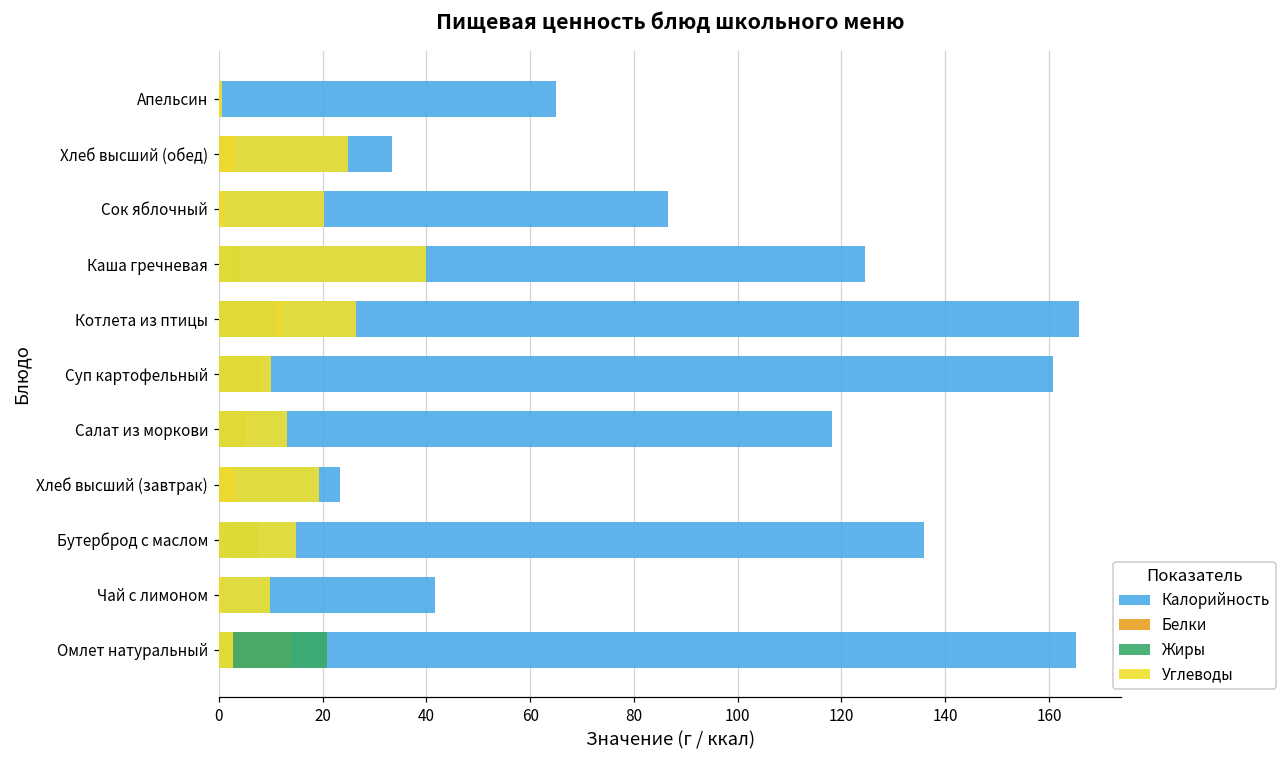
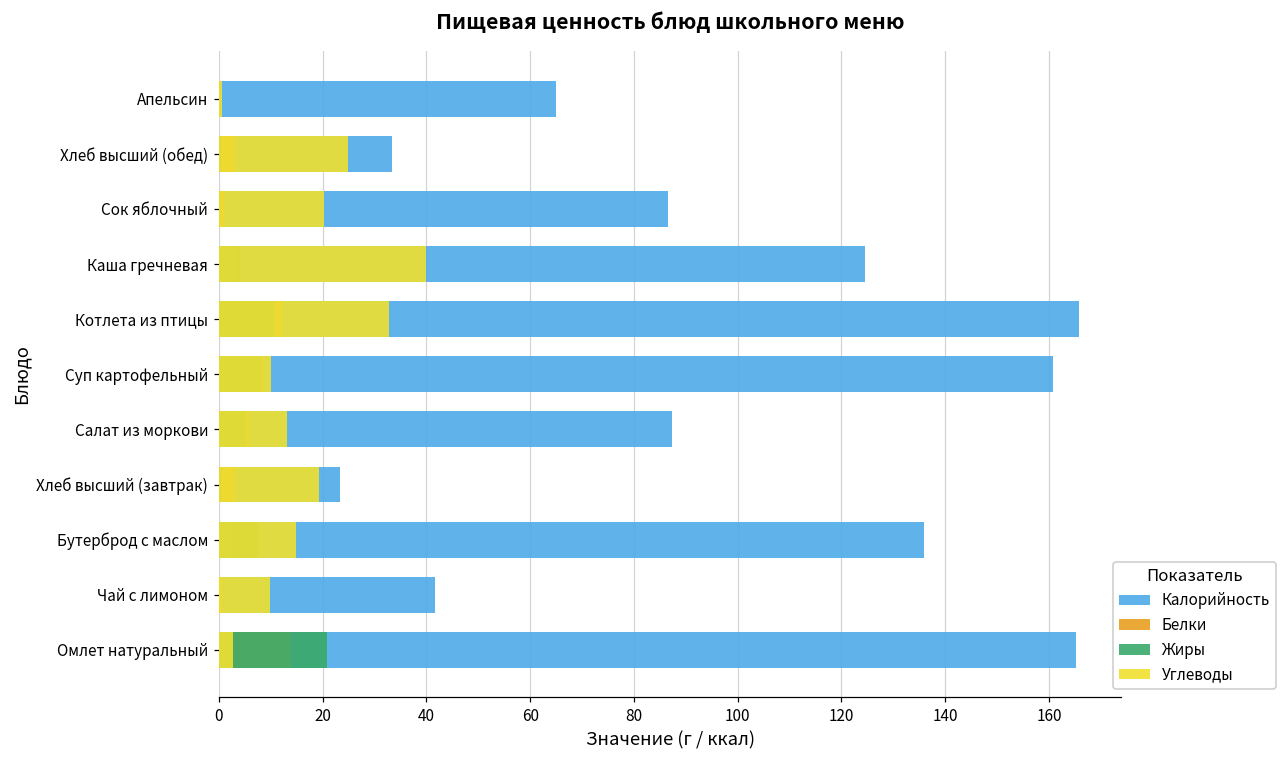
  {
    "Калорийность": {
      "Апельсин": 65,
      "Хлеб высший (обед)": 33,
      "Сок яблочный": 87,
      "Каша гречневая": 125,
      "Котлета из птицы": 166,
      "Суп картофельный": 161,
-     "Салат из моркови": 118,
+     "Салат из моркови": 87,
      "Хлеб высший (завтрак)": 23,
      "Бутерброд с маслом": 136,
      "Чай с лимоном": 42,
      "Омлет натуральный": 165
    },
    "Жиры": {
      "Апельсин": 0,
      "Чай с лимоном": 0
    },
    "Углеводы": {
-     "Котлета из птицы": 26
+     "Котлета из птицы": 33
    }
  }
